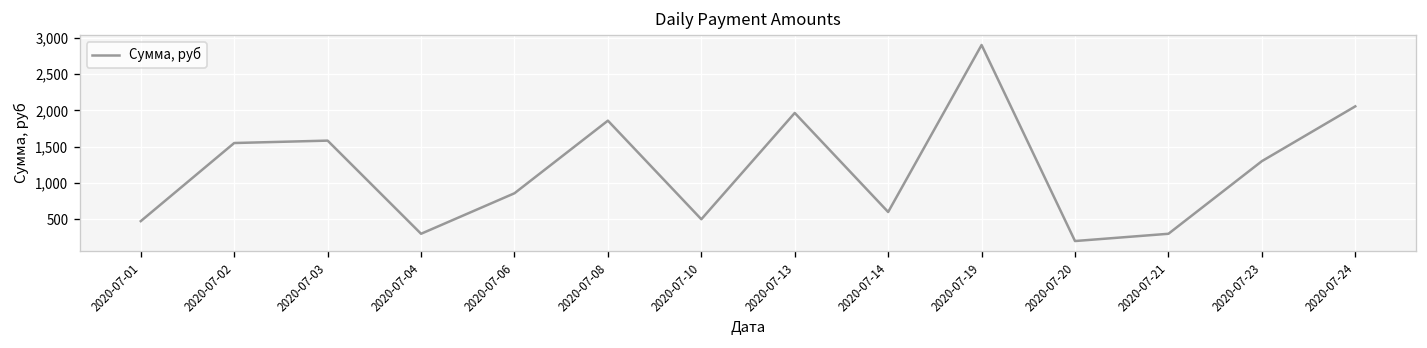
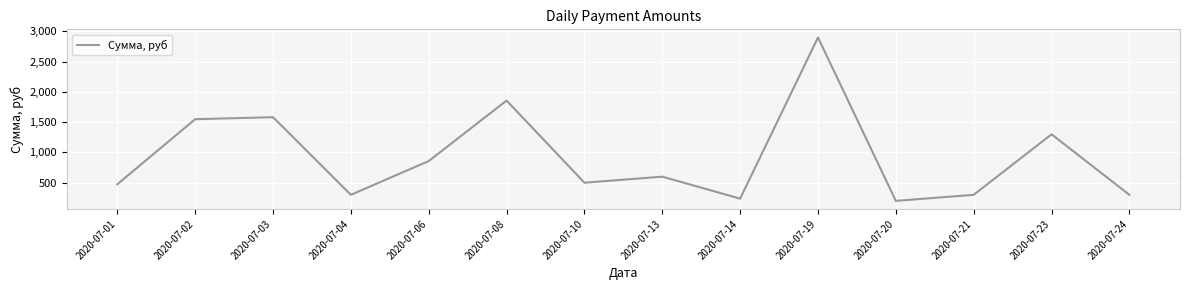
  {
    "2020-07-01": "500",
    "2020-07-02": "1,600",
    "2020-07-03": "1,600",
    "2020-07-04": "300",
    "2020-07-06": "900",
    "2020-07-08": "1,900",
    "2020-07-10": "500",
-   "2020-07-13": "2,000",
-   "2020-07-14": "600",
+   "2020-07-13": "600",
+   "2020-07-14": "200",
    "2020-07-19": "2,900",
    "2020-07-20": "200",
    "2020-07-21": "300",
    "2020-07-23": "1,300",
-   "2020-07-24": "2,100"
+   "2020-07-24": "300"
  }
